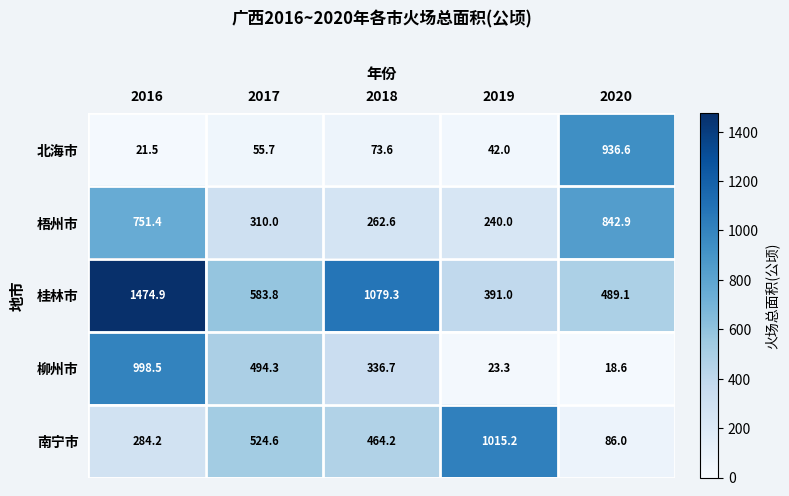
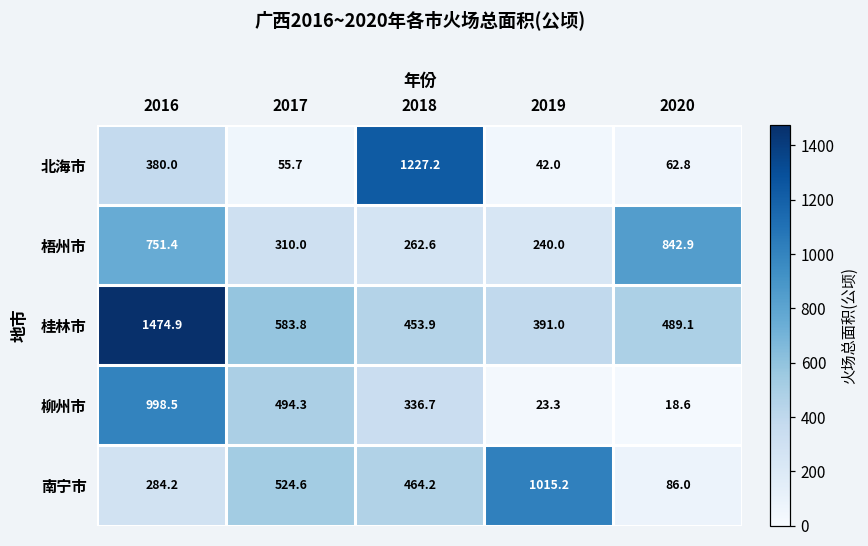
  {
    "北海市": {
-     "2016": 21.5,
+     "2016": 380.0,
      "2017": 55.7,
-     "2018": 73.6,
+     "2018": 1227.2,
      "2019": 42.0,
-     "2020": 936.6
+     "2020": 62.8
    },
    "梧州市": {
      "2016": 751.4,
      "2017": 310.0,
      "2018": 262.6,
      "2019": 240.0,
      "2020": 842.9
    },
    "桂林市": {
      "2016": 1474.9,
      "2017": 583.8,
-     "2018": 1079.3,
+     "2018": 453.9,
      "2019": 391.0,
      "2020": 489.1
    },
    "柳州市": {
      "2016": 998.5,
      "2017": 494.3,
      "2018": 336.7,
      "2019": 23.3,
      "2020": 18.6
    },
    "南宁市": {
      "2016": 284.2,
      "2017": 524.6,
      "2018": 464.2,
      "2019": 1015.2,
      "2020": 86.0
    }
  }
